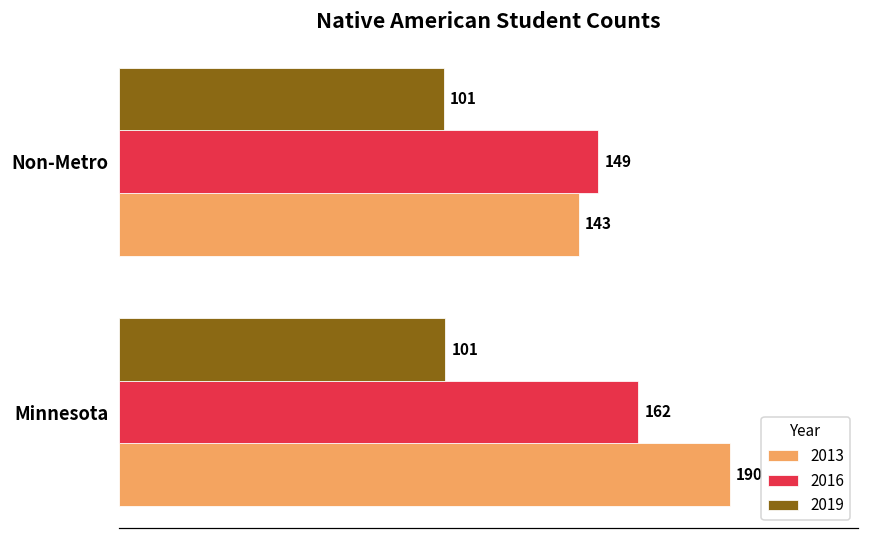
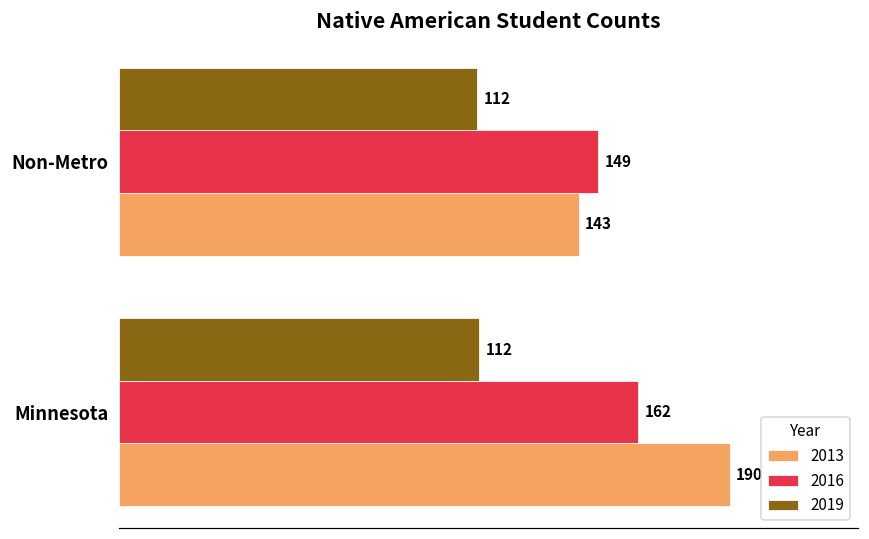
  {
    "2013": {
      "Non-Metro": 143
    },
    "2016": {
      "Non-Metro": 149,
      "Minnesota": 162
    },
    "2019": {
-     "Non-Metro": 101,
-     "Minnesota": 101
+     "Non-Metro": 112,
+     "Minnesota": 112
    }
  }
